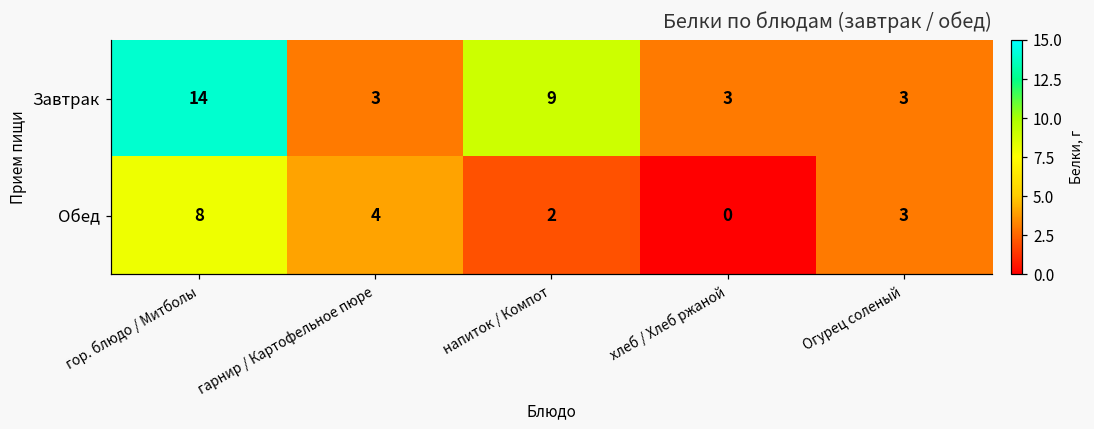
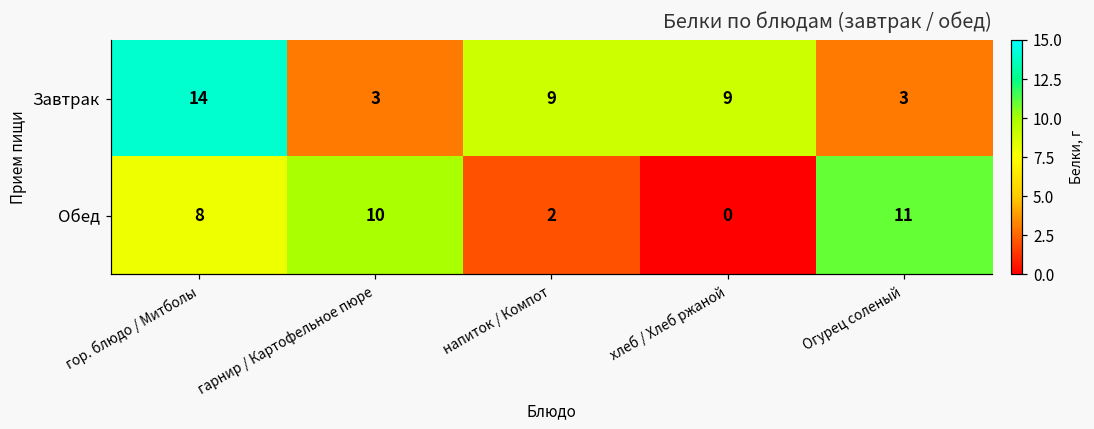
  {
    "Завтрак": {
      "гор. блюдо / Митболы": 14,
      "гарнир / Картофельное пюре": 3,
      "напиток / Компот": 9,
-     "хлеб / Хлеб ржаной": 3,
+     "хлеб / Хлеб ржаной": 9,
      "Огурец соленый": 3
    },
    "Обед": {
      "гор. блюдо / Митболы": 8,
-     "гарнир / Картофельное пюре": 4,
+     "гарнир / Картофельное пюре": 10,
      "напиток / Компот": 2,
      "хлеб / Хлеб ржаной": 0,
-     "Огурец соленый": 3
+     "Огурец соленый": 11
    }
  }
